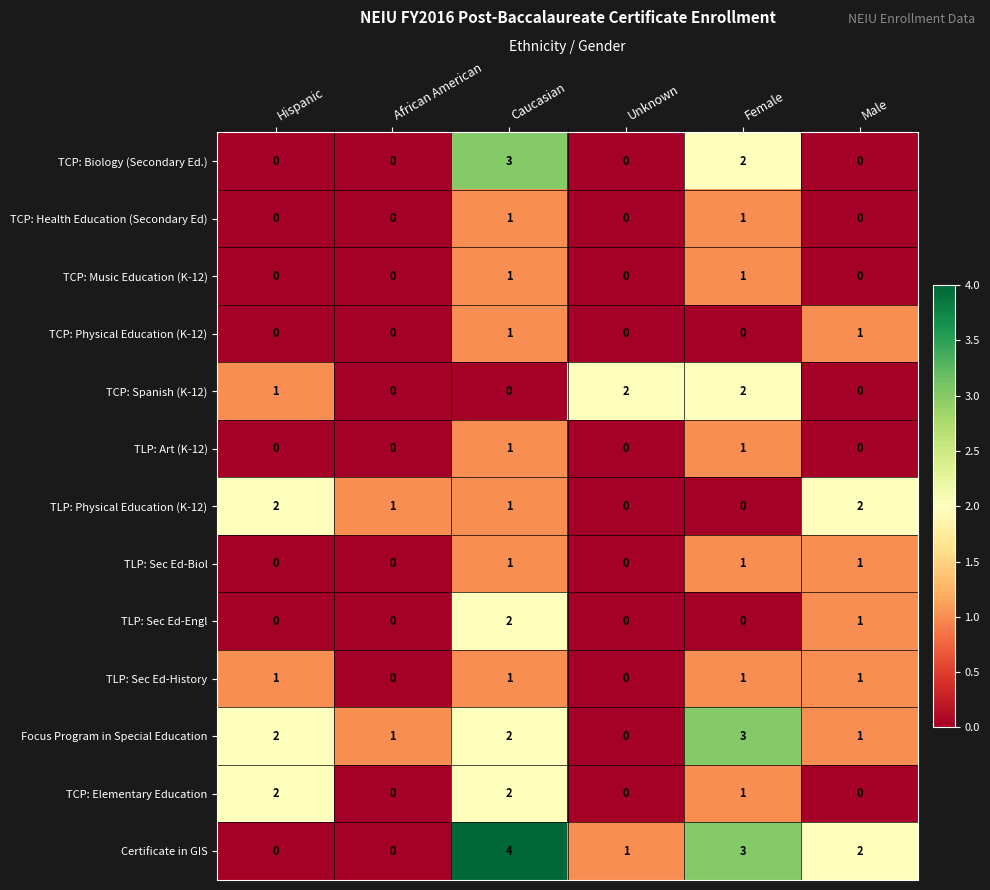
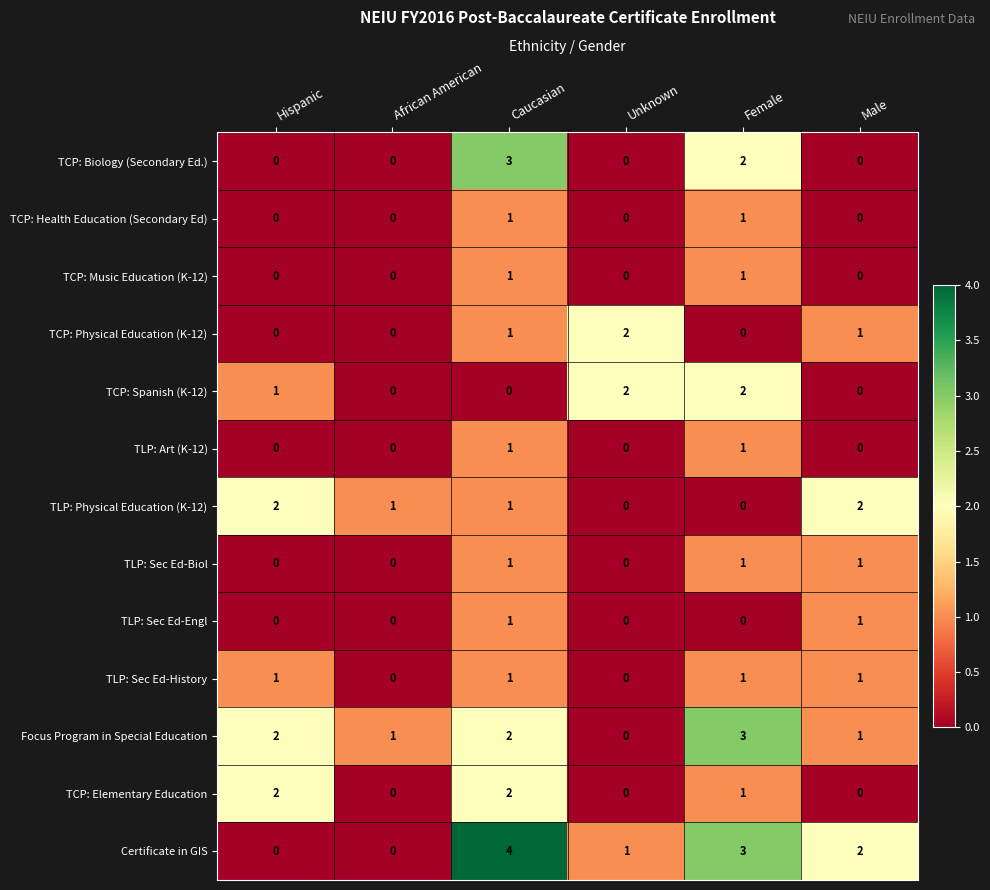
  {
    "TCP: Biology (Secondary Ed.)": {
      "Hispanic": 0,
      "African American": 0,
      "Caucasian": 3,
      "Unknown": 0,
      "Female": 2,
      "Male": 0
    },
    "TCP: Health Education (Secondary Ed)": {
      "Hispanic": 0,
      "African American": 0,
      "Caucasian": 1,
      "Unknown": 0,
      "Female": 1,
      "Male": 0
    },
    "TCP: Music Education (K-12)": {
      "Hispanic": 0,
      "African American": 0,
      "Caucasian": 1,
      "Unknown": 0,
      "Female": 1,
      "Male": 0
    },
    "TCP: Physical Education (K-12)": {
      "Hispanic": 0,
      "African American": 0,
      "Caucasian": 1,
-     "Unknown": 0,
+     "Unknown": 2,
      "Female": 0,
      "Male": 1
    },
    "TCP: Spanish (K-12)": {
      "Hispanic": 1,
      "African American": 0,
      "Caucasian": 0,
      "Unknown": 2,
      "Female": 2,
      "Male": 0
    },
    "TLP: Art (K-12)": {
      "Hispanic": 0,
      "African American": 0,
      "Caucasian": 1,
      "Unknown": 0,
      "Female": 1,
      "Male": 0
    },
    "TLP: Physical Education (K-12)": {
      "Hispanic": 2,
      "African American": 1,
      "Caucasian": 1,
      "Unknown": 0,
      "Female": 0,
      "Male": 2
    },
    "TLP: Sec Ed-Biol": {
      "Hispanic": 0,
      "African American": 0,
      "Caucasian": 1,
      "Unknown": 0,
      "Female": 1,
      "Male": 1
    },
    "TLP: Sec Ed-Engl": {
      "Hispanic": 0,
      "African American": 0,
-     "Caucasian": 2,
+     "Caucasian": 1,
      "Unknown": 0,
      "Female": 0,
      "Male": 1
    },
    "TLP: Sec Ed-History": {
      "Hispanic": 1,
      "African American": 0,
      "Caucasian": 1,
      "Unknown": 0,
      "Female": 1,
      "Male": 1
    },
    "Focus Program in Special Education": {
      "Hispanic": 2,
      "African American": 1,
      "Caucasian": 2,
      "Unknown": 0,
      "Female": 3,
      "Male": 1
    },
    "TCP: Elementary Education": {
      "Hispanic": 2,
      "African American": 0,
      "Caucasian": 2,
      "Unknown": 0,
      "Female": 1,
      "Male": 0
    },
    "Certificate in GIS": {
      "Hispanic": 0,
      "African American": 0,
      "Caucasian": 4,
      "Unknown": 1,
      "Female": 3,
      "Male": 2
    }
  }
